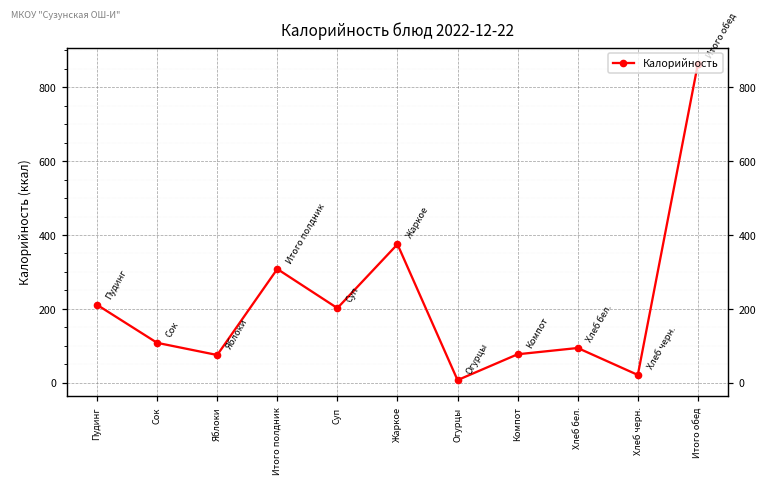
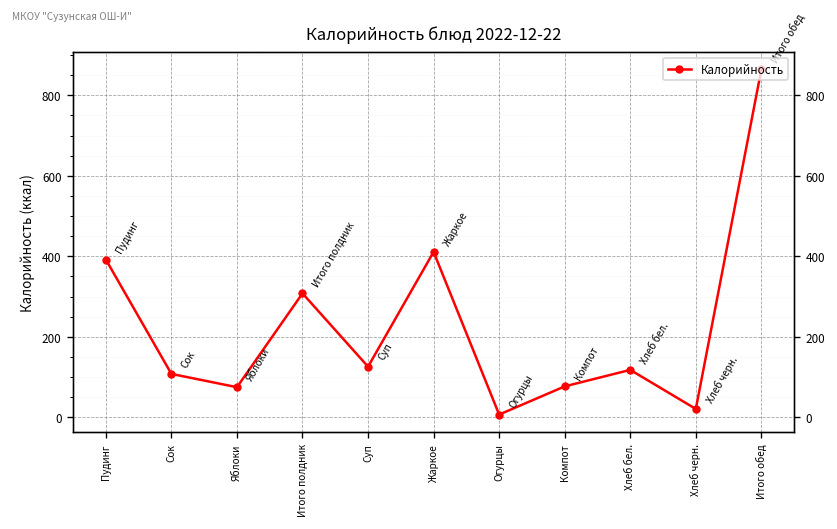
  {
-   "Пудинг": 210,
+   "Пудинг": 390,
    "Сок": 110,
    "Яблоки": 80,
    "Итого полдник": 310,
-   "Суп": 200,
-   "Жаркое": 380,
+   "Суп": 130,
+   "Жаркое": 410,
    "Огурцы": 10,
    "Компот": 80,
-   "Хлеб бел.": 90,
+   "Хлеб бел.": 120,
    "Хлеб черн.": 20
  }
